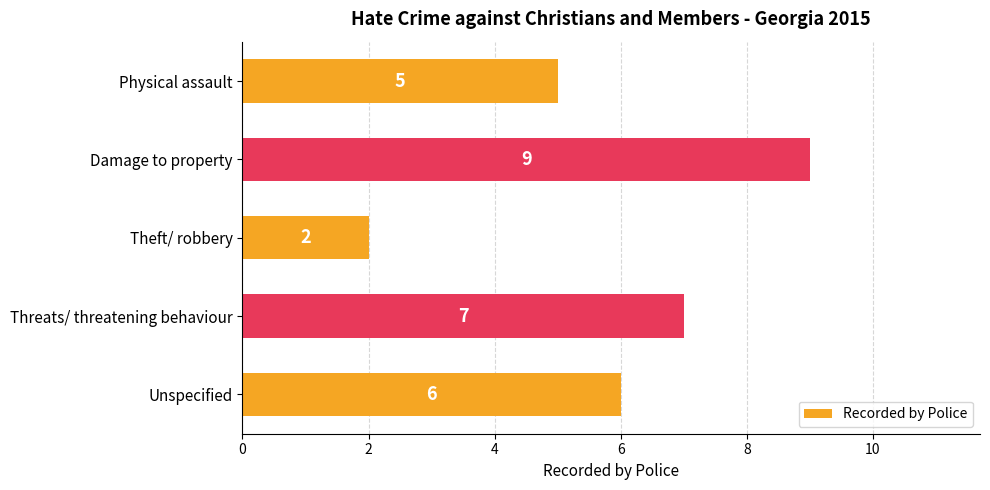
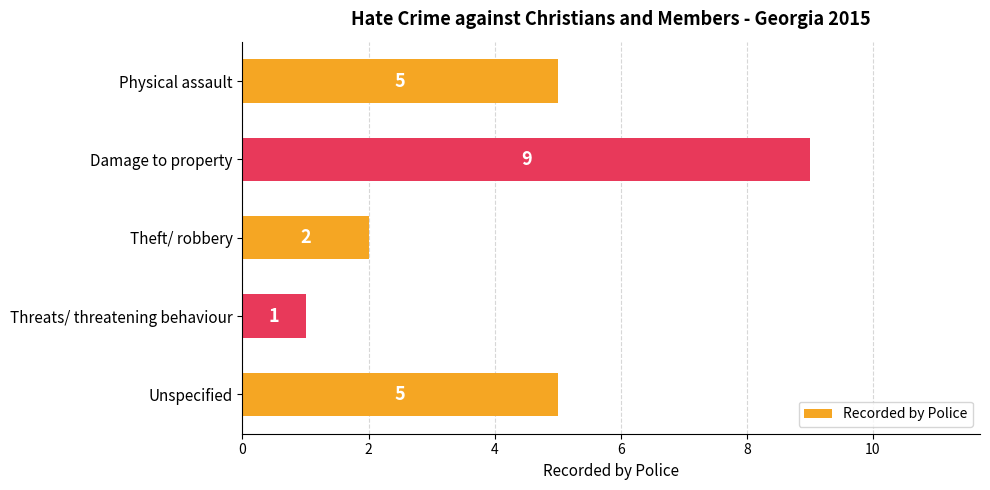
  {
    "Physical assault": 5,
    "Damage to property": 9,
    "Theft/ robbery": 2,
-   "Threats/ threatening behaviour": 7,
-   "Unspecified": 6
+   "Threats/ threatening behaviour": 1,
+   "Unspecified": 5
  }
